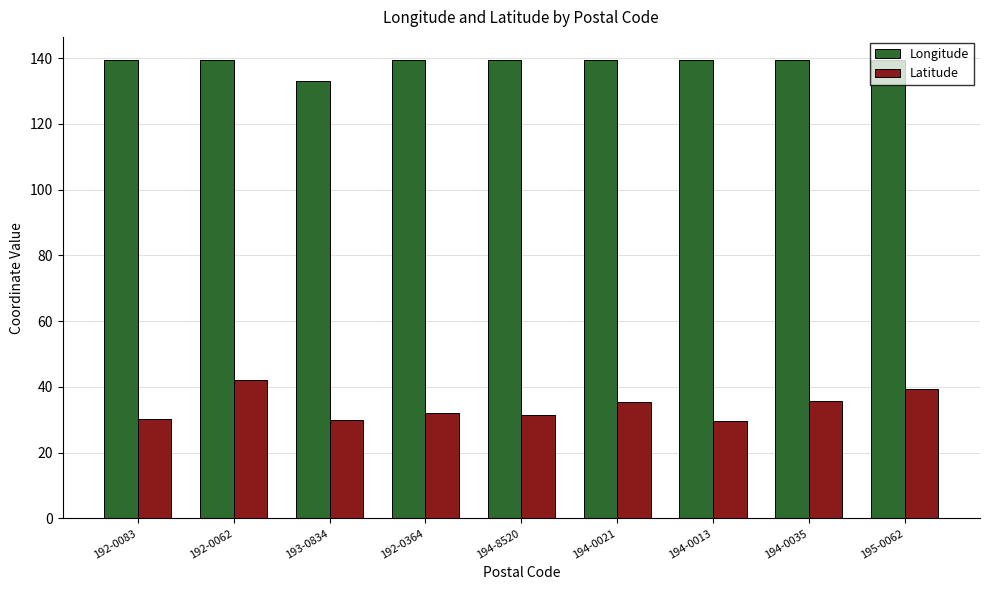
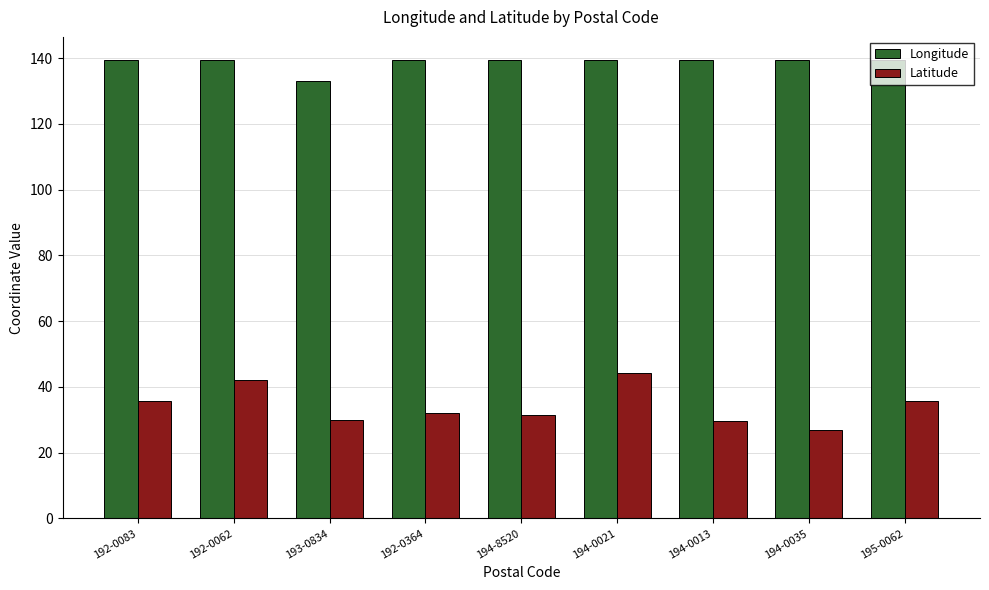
  {
    "Longitude": {
      "192-0083": 139,
      "192-0062": 139,
      "193-0834": 133,
      "192-0364": 139,
      "194-8520": 139,
      "194-0021": 139,
      "194-0013": 139,
      "194-0035": 139
    },
    "Latitude": {
-     "192-0083": 30,
+     "192-0083": 36,
      "192-0062": 42,
      "193-0834": 30,
      "192-0364": 32,
      "194-8520": 31,
-     "194-0021": 36,
+     "194-0021": 44,
      "194-0013": 30,
-     "194-0035": 36,
-     "195-0062": 39
+     "194-0035": 27,
+     "195-0062": 36
    }
  }
